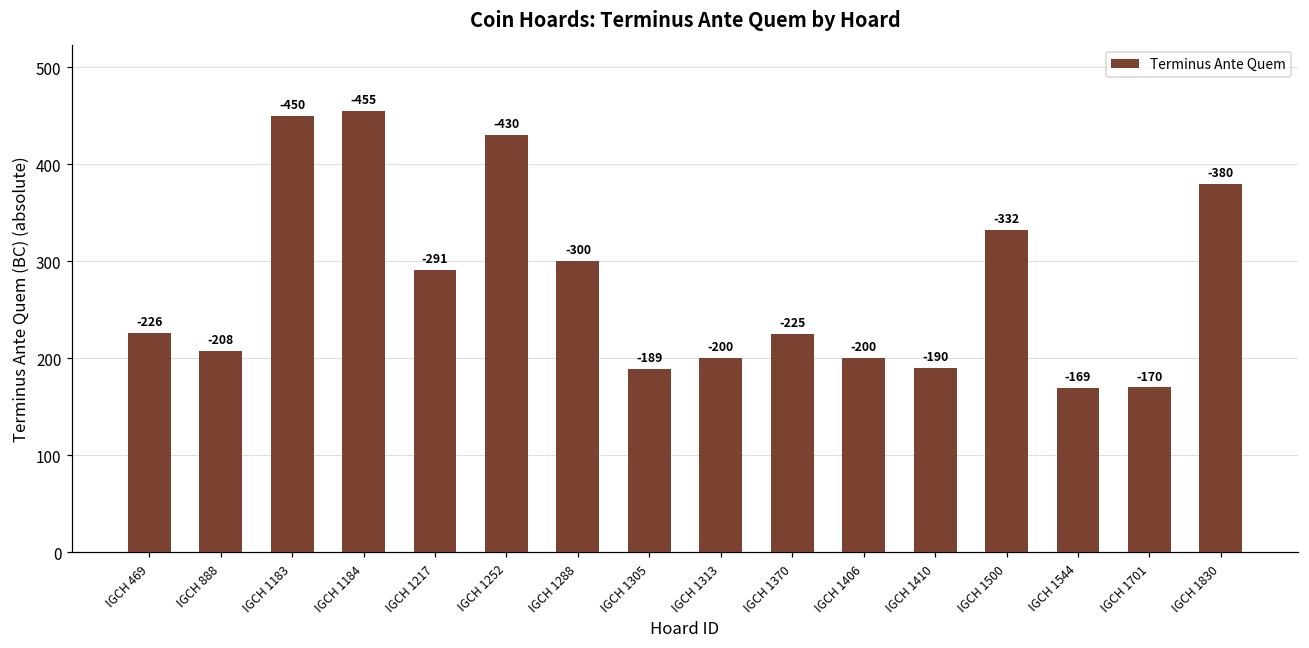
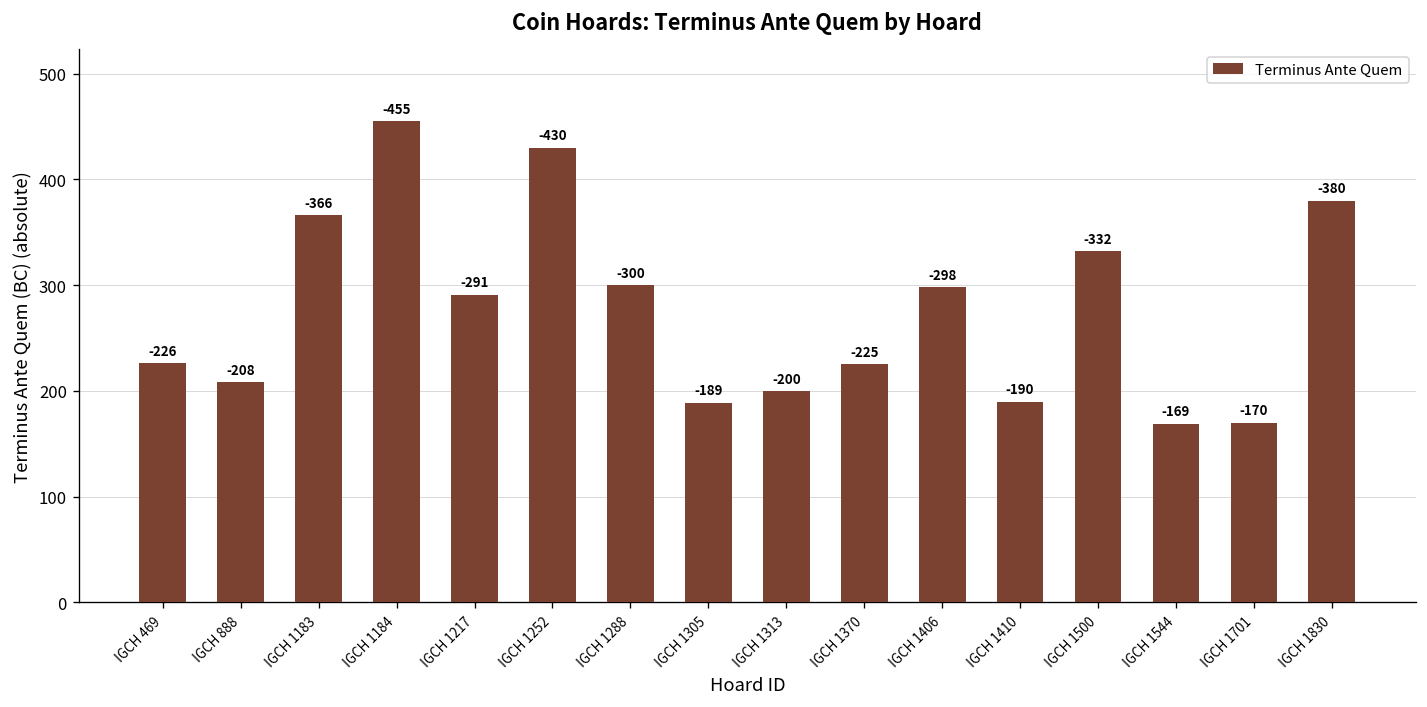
  {
-   "IGCH 1183": -450,
-   "IGCH 1406": -200
+   "IGCH 1183": -366,
+   "IGCH 1406": -298
  }
